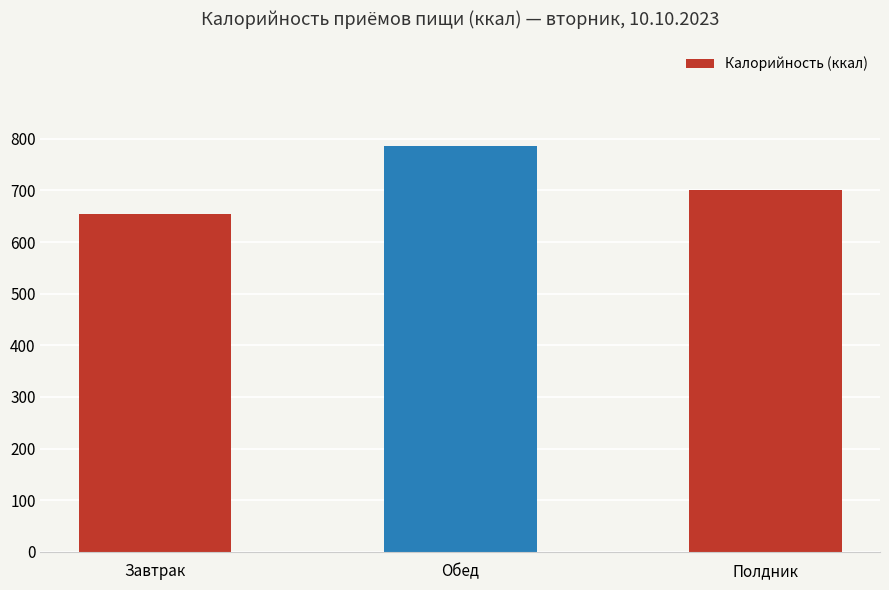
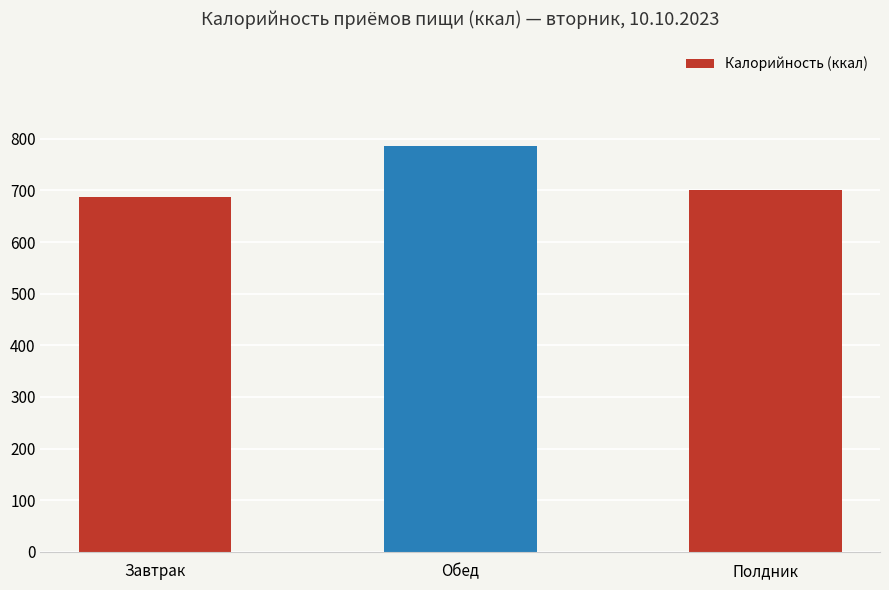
  {
-   "Завтрак": 650,
+   "Завтрак": 690,
    "Обед": 790,
    "Полдник": 700
  }
